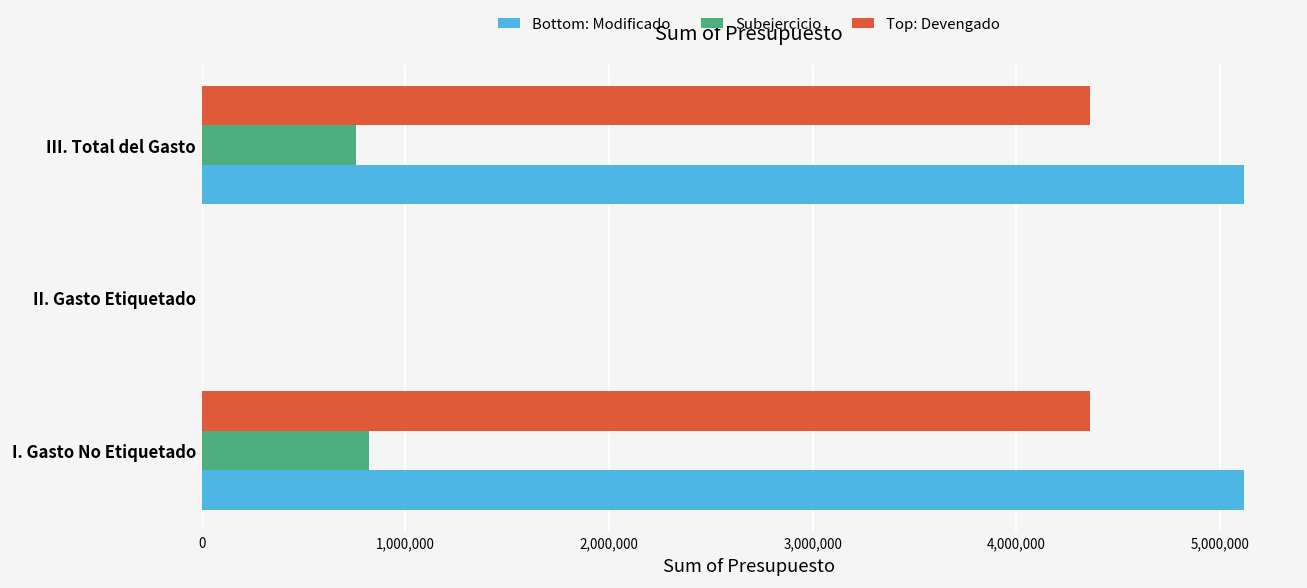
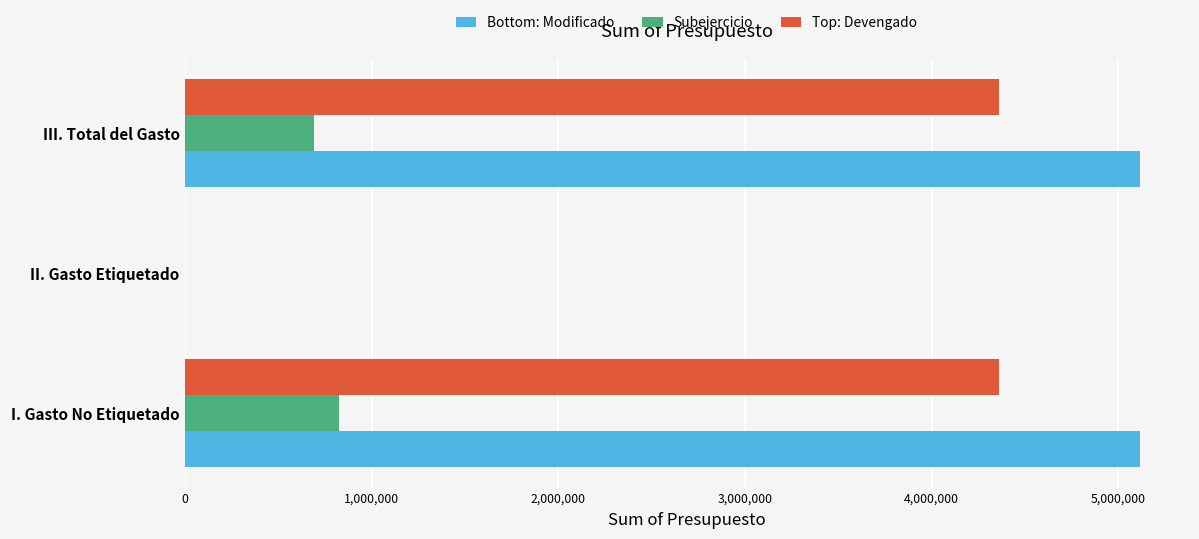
  {
    "Subejercicio": {
-     "III. Total del Gasto": "760,000",
+     "III. Total del Gasto": "690,000",
      "II. Gasto Etiquetado": "0",
      "I. Gasto No Etiquetado": "820,000"
    }
  }
